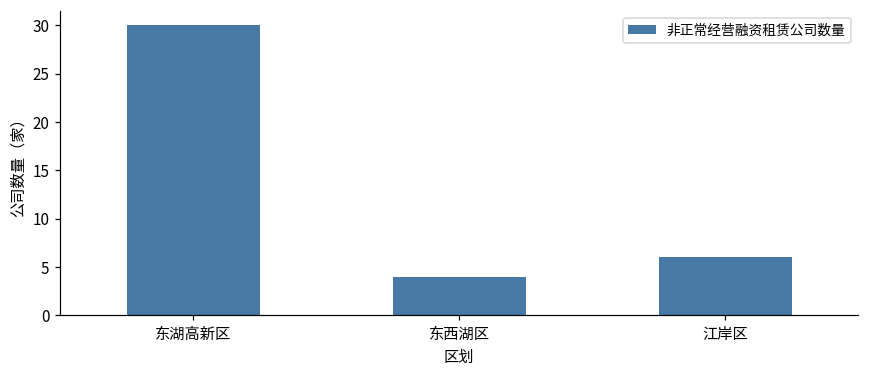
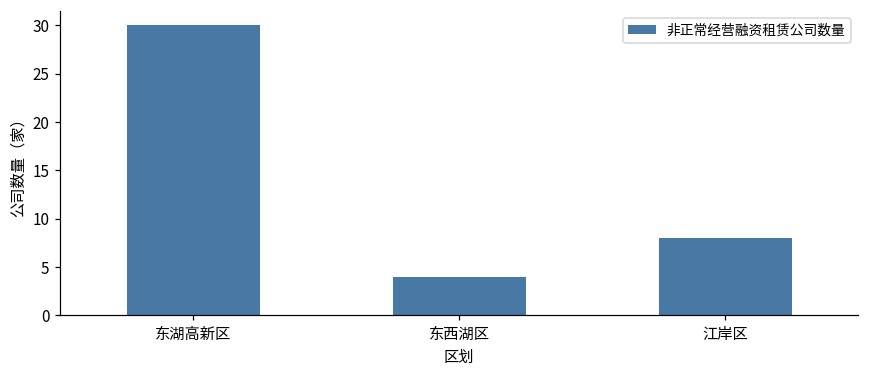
  {
    "东湖高新区": 30,
    "东西湖区": 4,
-   "江岸区": 6
+   "江岸区": 8
  }
